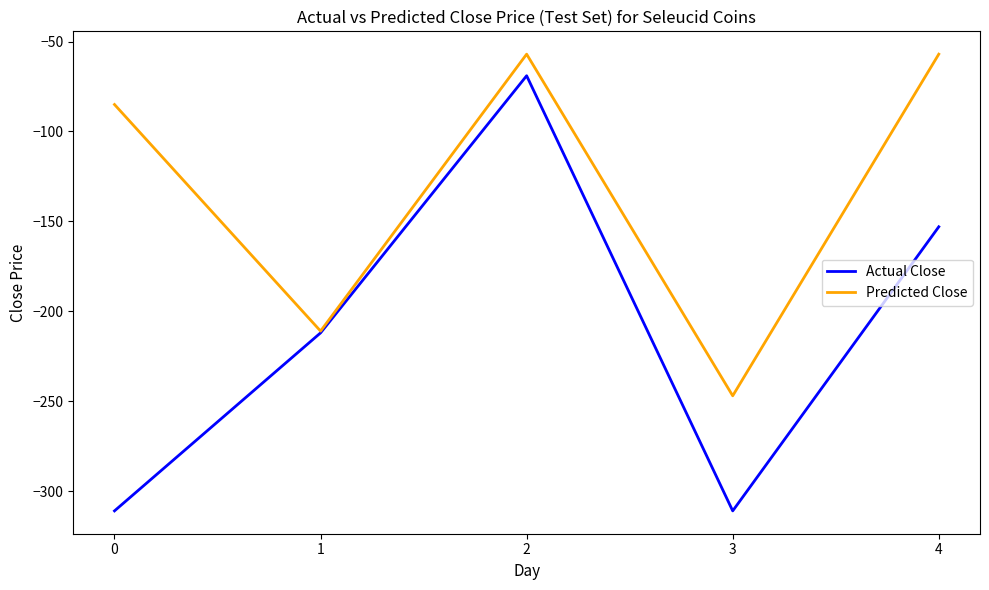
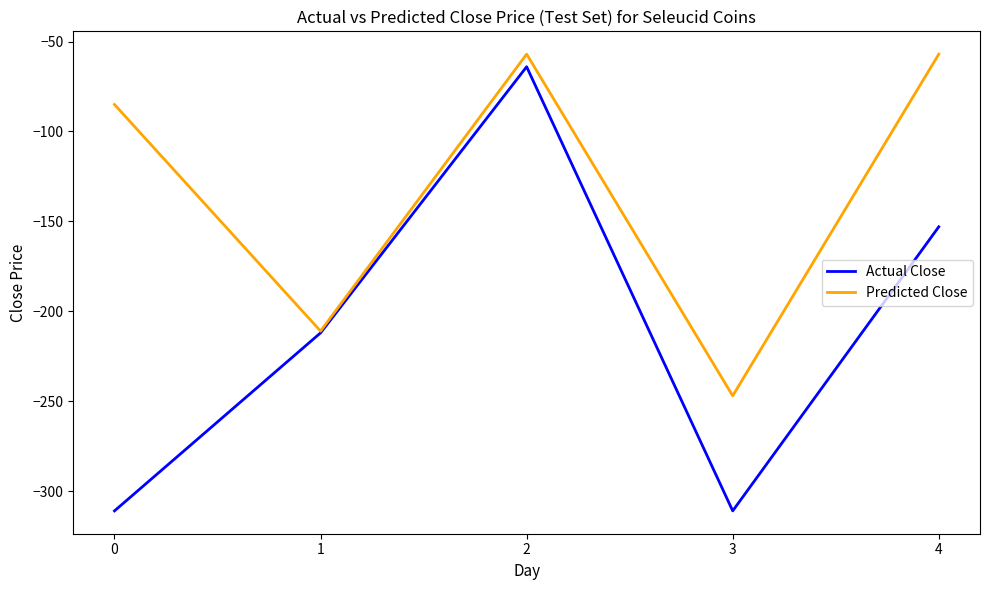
  {
    "Actual Close": {
      "0": -311,
-     "2": -69,
+     "2": -64,
      "3": -311,
      "4": -153
    },
    "Predicted Close": {
      "0": -85,
      "2": -57,
      "3": -247,
      "4": -57
    }
  }
